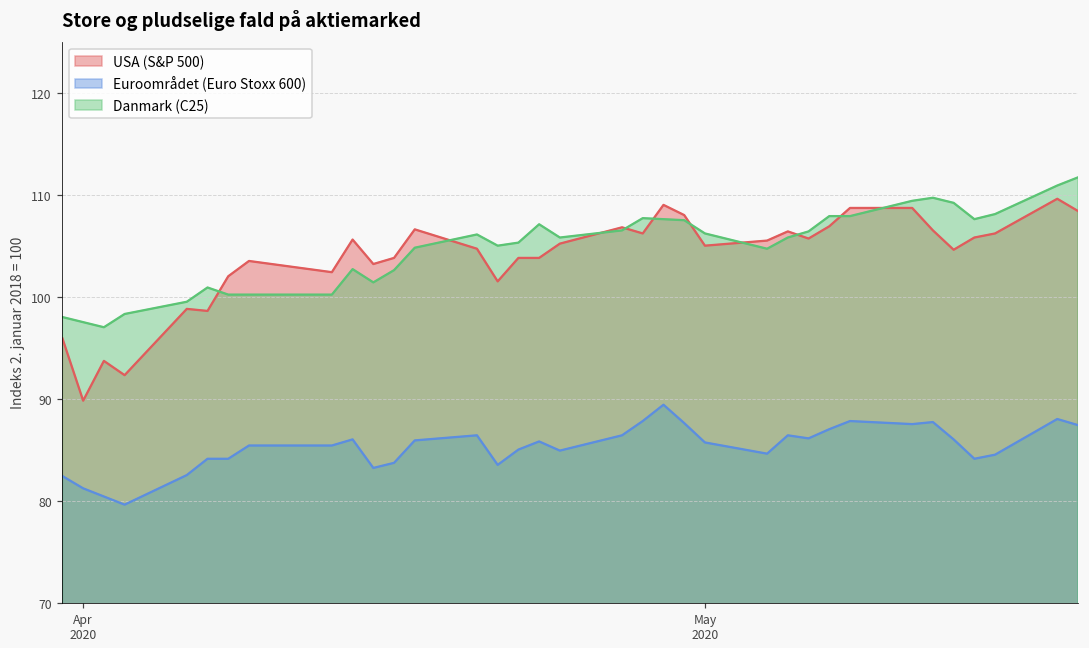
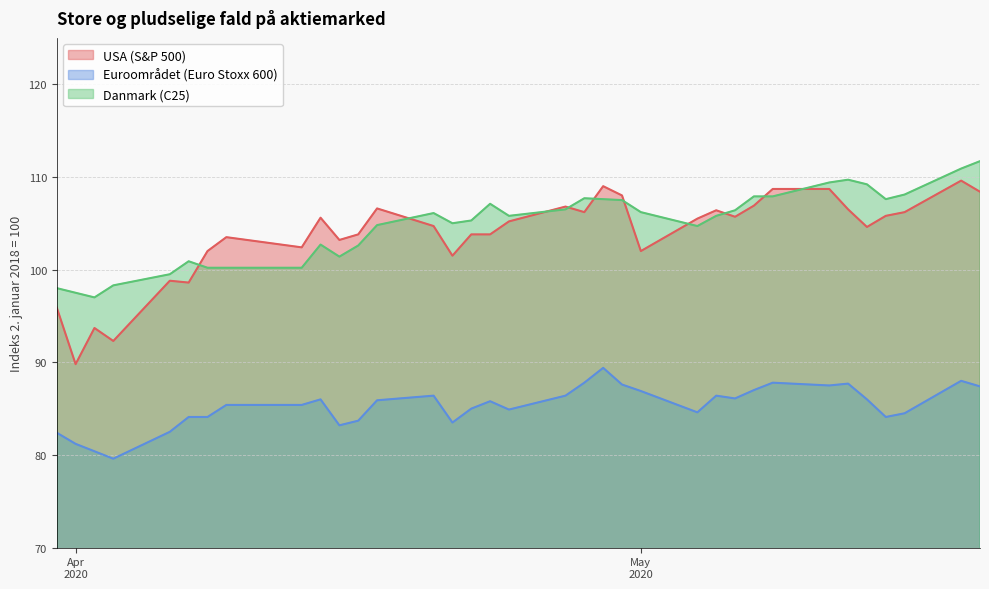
  {
    "USA (S&P 500)": {
      "Apr 2020": 90,
-     "May 2020": 105
+     "May 2020": 102
    },
    "Euroområdet (Euro Stoxx 600)": {
      "Apr 2020": 81,
-     "May 2020": 86
+     "May 2020": 87
    },
    "Danmark (C25)": {
      "Apr 2020": 98,
      "May 2020": 106
    }
  }
